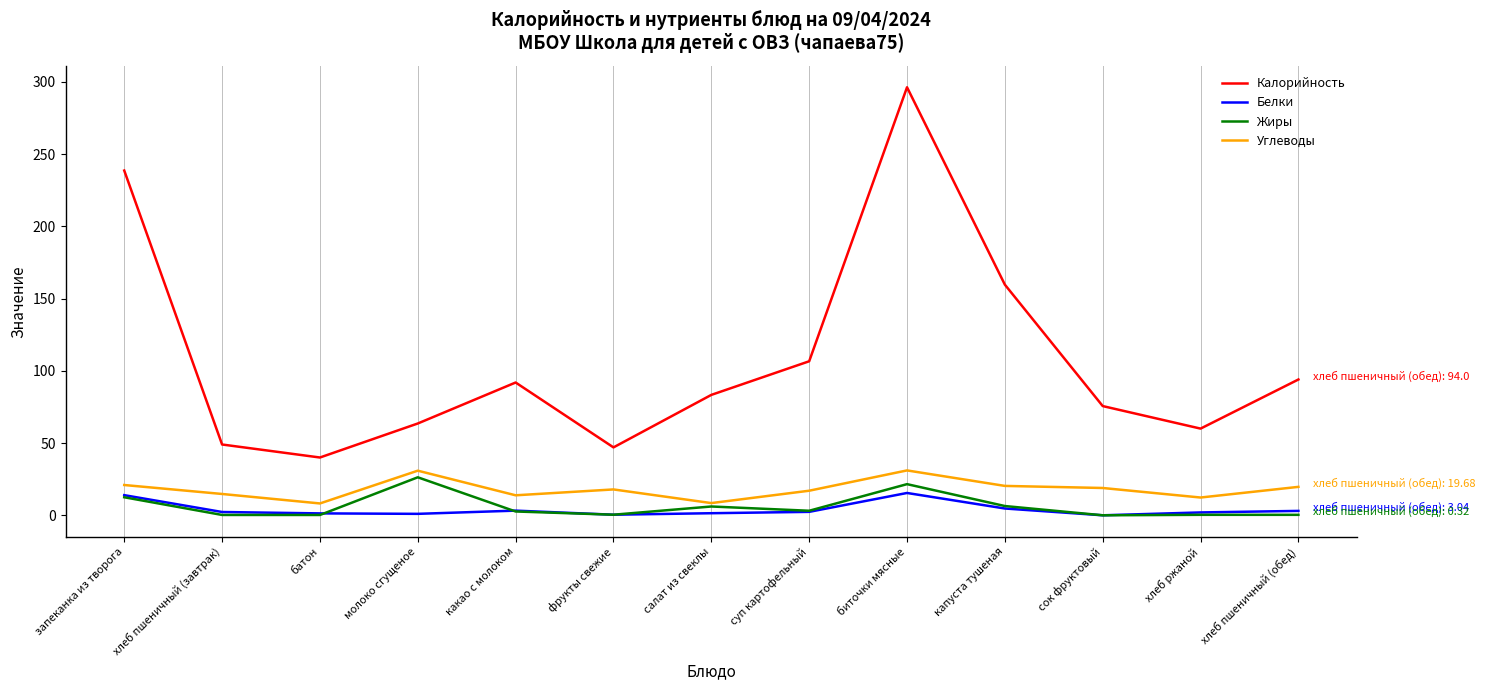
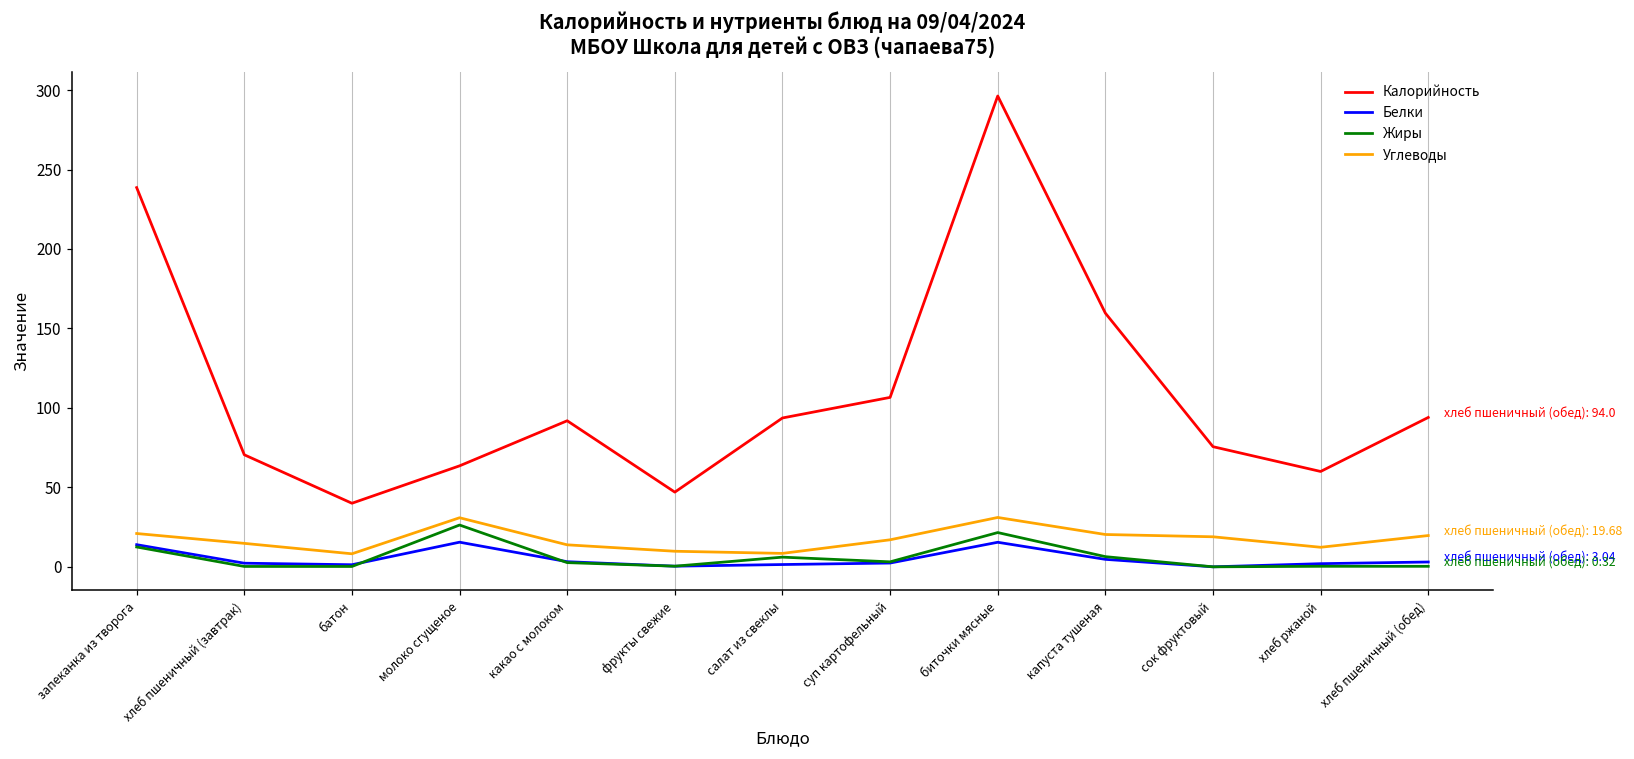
  {
    "Калорийность": {
      "запеканка из творога": 239,
-     "хлеб пшеничный (завтрак)": 49,
+     "хлеб пшеничный (завтрак)": 71,
      "батон": 40,
      "молоко сгущеное": 64,
      "какао с молоком": 92,
      "фрукты свежие": 47,
-     "салат из свеклы": 83,
+     "салат из свеклы": 94,
      "суп картофельный": 107,
      "биточки мясные": 296,
      "капуста тушеная": 160,
      "сок фруктовый": 76,
      "хлеб ржаной": 60
    },
    "Белки": {
      "хлеб пшеничный (завтрак)": 2,
-     "молоко сгущеное": 1,
+     "молоко сгущеное": 16,
      "салат из свеклы": 1,
      "биточки мясные": 15
    },
    "Жиры": {
      "хлеб пшеничный (завтрак)": 0,
      "молоко сгущеное": 26,
      "салат из свеклы": 6,
      "биточки мясные": 22
    },
    "Углеводы": {
      "запеканка из творога": 21,
      "хлеб пшеничный (завтрак)": 15,
      "батон": 8,
      "молоко сгущеное": 31,
      "какао с молоком": 14,
-     "фрукты свежие": 18,
+     "фрукты свежие": 10,
      "салат из свеклы": 8,
      "суп картофельный": 17,
      "биточки мясные": 31,
      "капуста тушеная": 20,
      "сок фруктовый": 19,
      "хлеб ржаной": 12
    }
  }
